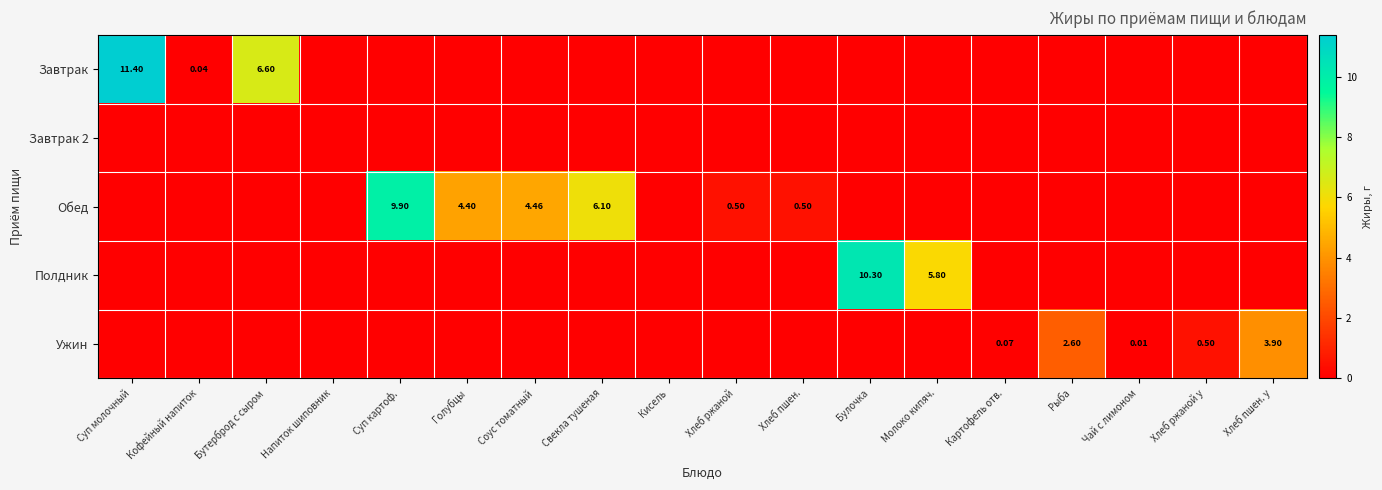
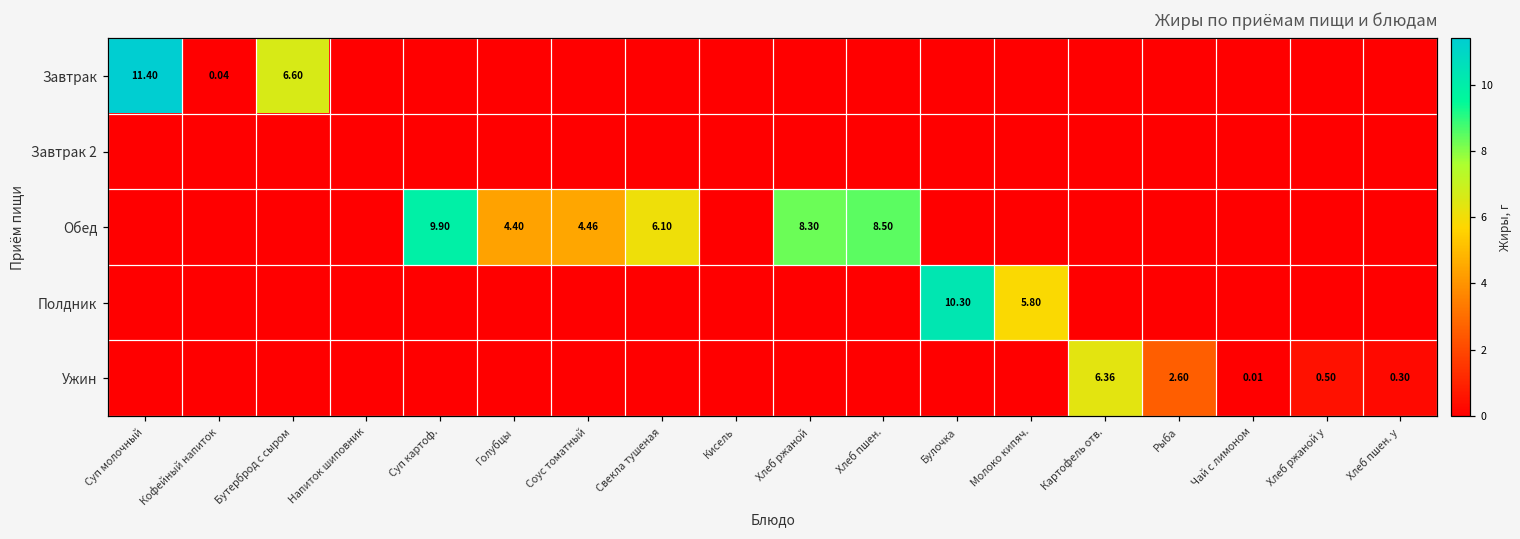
  {
    "Завтрак": {
      "Суп молочный": 11.40,
      "Кофейный напиток": 0.04,
      "Бутерброд с сыром": 6.60
    },
    "Обед": {
      "Суп картоф.": 9.90,
      "Голубцы": 4.40,
      "Соус томатный": 4.46,
      "Свекла тушеная": 6.10,
-     "Хлеб ржаной": 0.50,
-     "Хлеб пшен.": 0.50
+     "Хлеб ржаной": 8.30,
+     "Хлеб пшен.": 8.50
    },
    "Полдник": {
      "Булочка": 10.30,
      "Молоко кипяч.": 5.80
    },
    "Ужин": {
-     "Картофель отв.": 0.07,
+     "Картофель отв.": 6.36,
      "Рыба": 2.60,
      "Чай с лимоном": 0.01,
      "Хлеб ржаной у": 0.50,
-     "Хлеб пшен. у": 3.90
+     "Хлеб пшен. у": 0.30
    }
  }
